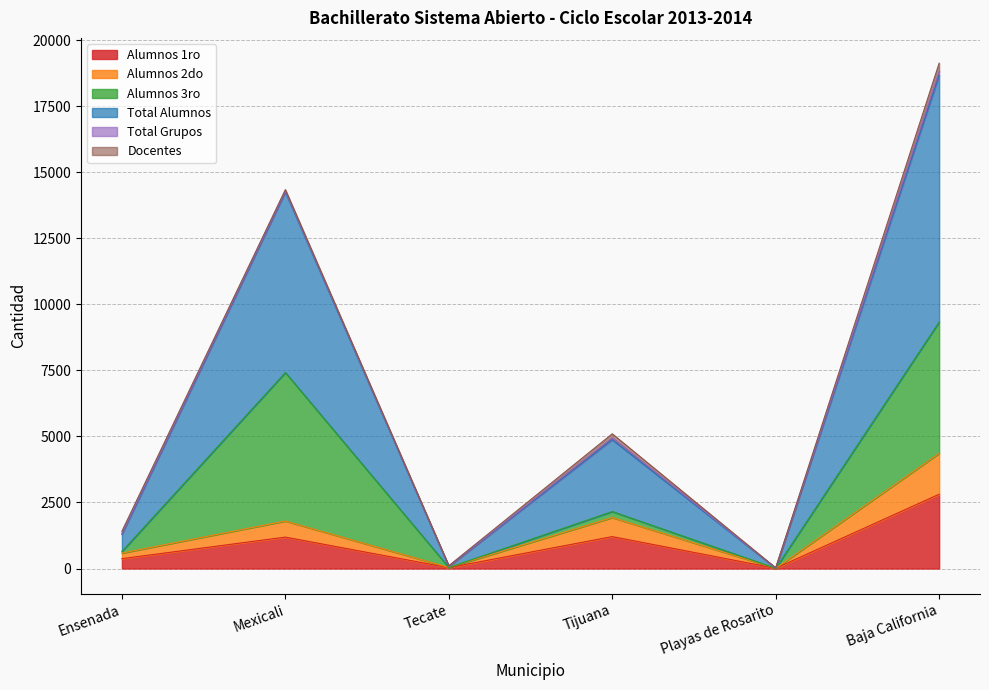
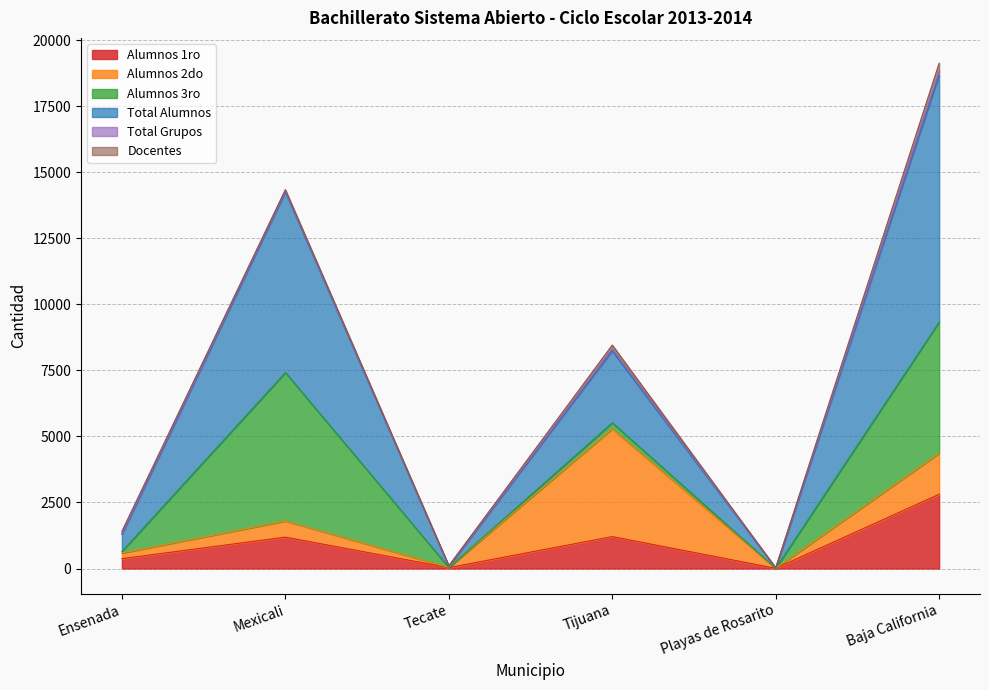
  {
    "Alumnos 1ro": {
      "Ensenada": 400,
      "Mexicali": 1200,
      "Tijuana": 1200,
      "Baja California": 2800
    },
    "Alumnos 2do": {
      "Mexicali": 600,
-     "Tijuana": 700,
+     "Tijuana": 4100,
      "Baja California": 1600
    },
    "Alumnos 3ro": {
      "Mexicali": 5600,
      "Tijuana": 200,
      "Baja California": 5000
    },
    "Total Alumnos": {
      "Baja California": 9300
    },
    "Total Grupos": {
      "Baja California": 200
    },
    "Docentes": {
      "Tijuana": 100,
      "Baja California": 300
    }
  }
